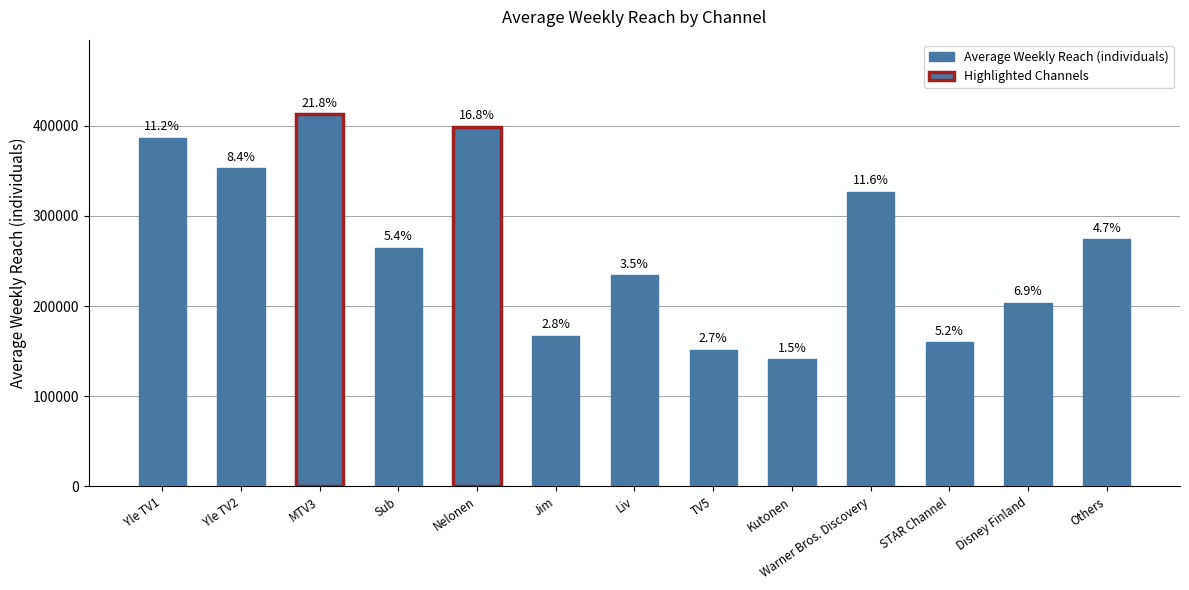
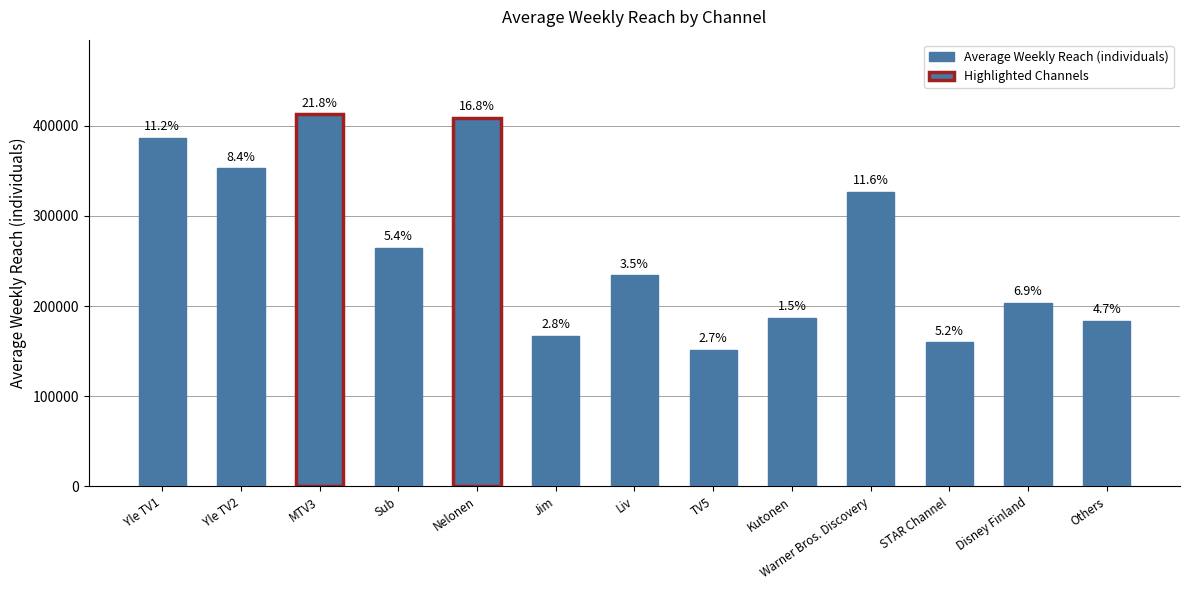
  {
-   "Nelonen": 400000,
-   "Kutonen": 140000,
-   "Others": 270000
+   "Nelonen": 410000,
+   "Kutonen": 190000,
+   "Others": 180000
  }
